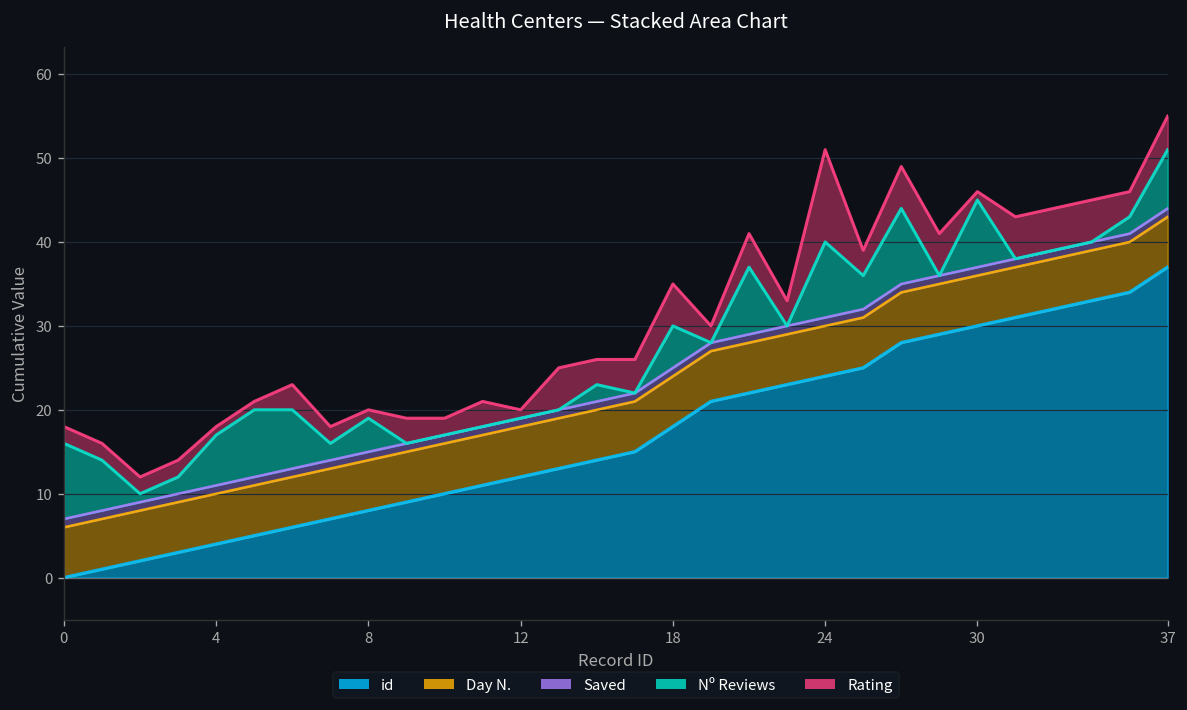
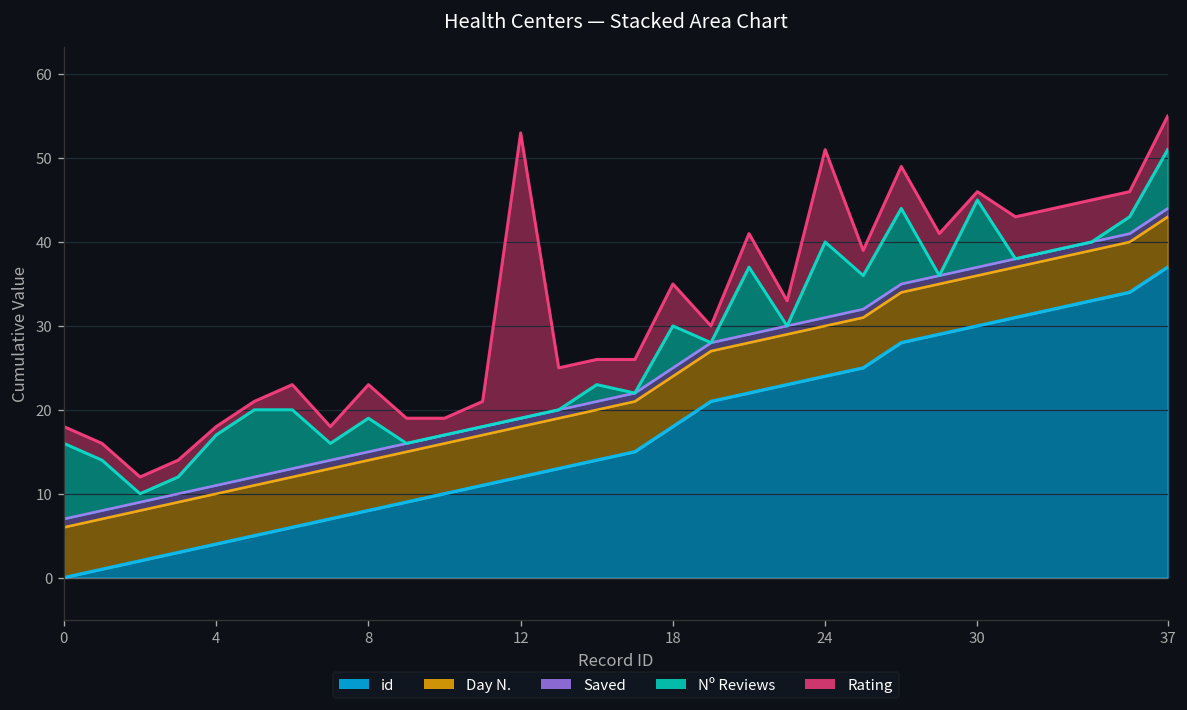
  {
    "Day N.": {
      "0": 6,
      "4": 6,
      "8": 6,
      "12": 6,
      "24": 6,
      "30": 6,
      "37": 6
    },
    "Saved": {
      "0": 1,
      "4": 1,
      "8": 1,
      "24": 1,
      "30": 1,
      "37": 1
    },
    "Rating": {
      "0": 2,
      "4": 1,
-     "8": 1,
-     "12": 1,
+     "8": 4,
+     "12": 34,
      "24": 11,
      "30": 1,
      "37": 4
    }
  }
